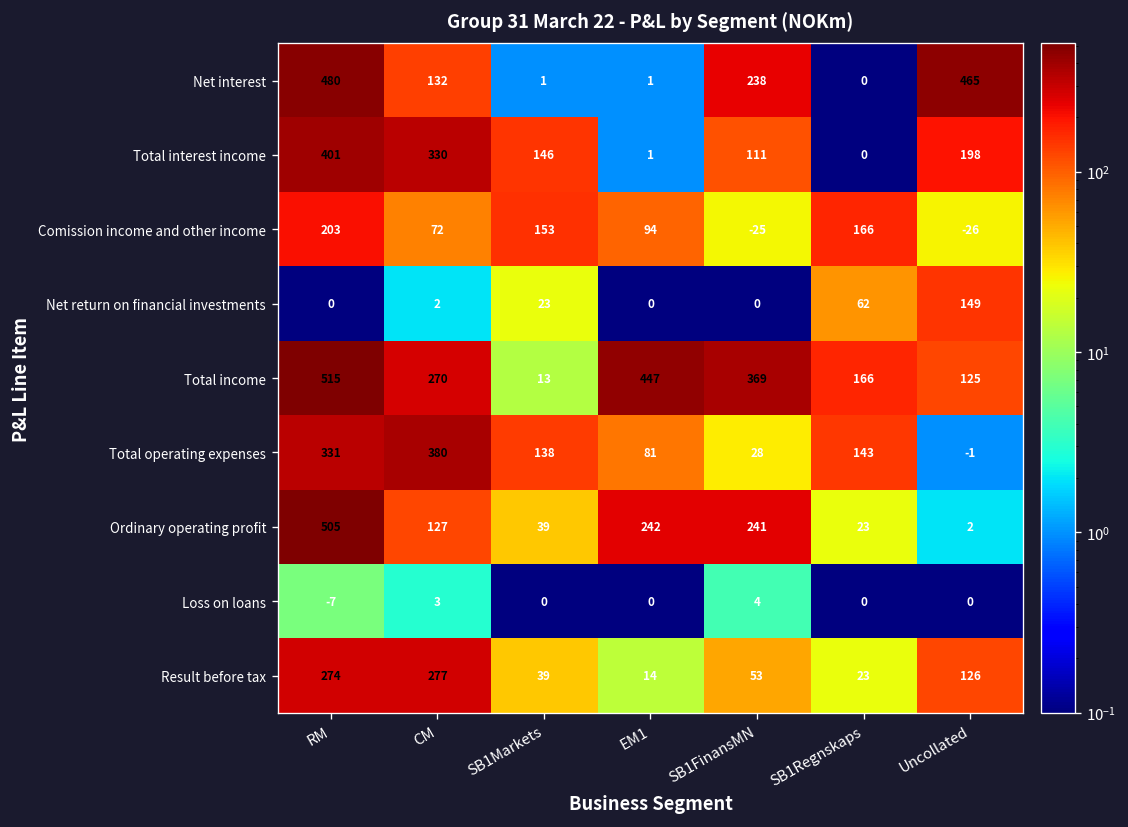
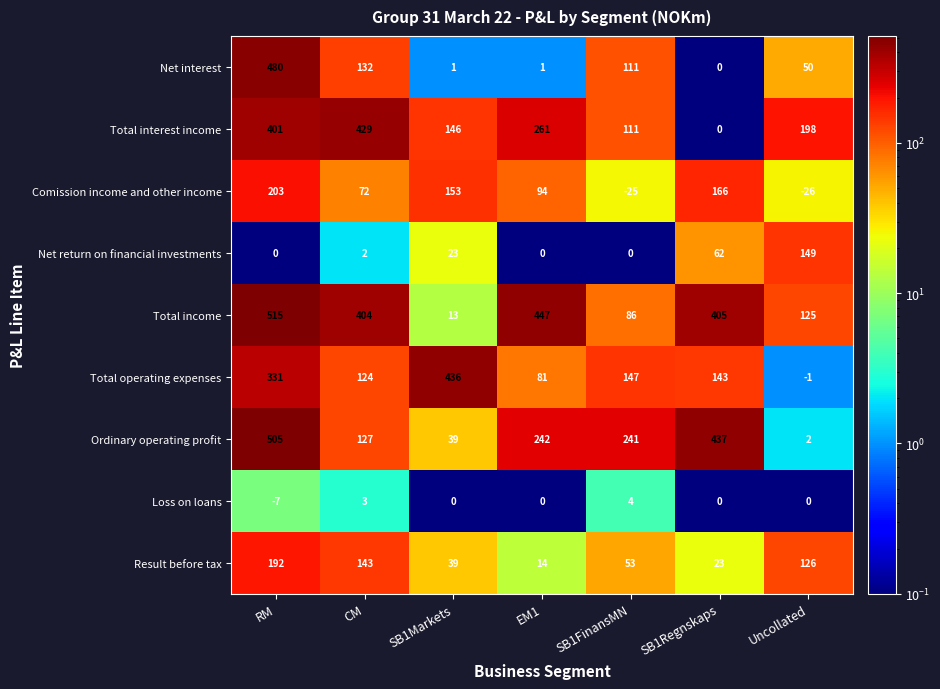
  {
    "Net interest": {
      "RM": 480,
      "CM": 132,
      "SB1Markets": 1,
      "EM1": 1,
-     "SB1FinansMN": 238,
+     "SB1FinansMN": 111,
      "SB1Regnskaps": 0,
-     "Uncollated": 465
+     "Uncollated": 50
    },
    "Total interest income": {
      "RM": 401,
-     "CM": 330,
+     "CM": 429,
      "SB1Markets": 146,
-     "EM1": 1,
+     "EM1": 261,
      "SB1FinansMN": 111,
      "SB1Regnskaps": 0,
      "Uncollated": 198
    },
    "Comission income and other income": {
      "RM": 203,
      "CM": 72,
      "SB1Markets": 153,
      "EM1": 94,
      "SB1FinansMN": -25,
      "SB1Regnskaps": 166,
      "Uncollated": -26
    },
    "Net return on financial investments": {
      "RM": 0,
      "CM": 2,
      "SB1Markets": 23,
      "EM1": 0,
      "SB1FinansMN": 0,
      "SB1Regnskaps": 62,
      "Uncollated": 149
    },
    "Total income": {
      "RM": 515,
-     "CM": 270,
+     "CM": 404,
      "SB1Markets": 13,
      "EM1": 447,
-     "SB1FinansMN": 369,
-     "SB1Regnskaps": 166,
+     "SB1FinansMN": 86,
+     "SB1Regnskaps": 405,
      "Uncollated": 125
    },
    "Total operating expenses": {
      "RM": 331,
-     "CM": 380,
-     "SB1Markets": 138,
+     "CM": 124,
+     "SB1Markets": 436,
      "EM1": 81,
-     "SB1FinansMN": 28,
+     "SB1FinansMN": 147,
      "SB1Regnskaps": 143,
      "Uncollated": -1
    },
    "Ordinary operating profit": {
      "RM": 505,
      "CM": 127,
      "SB1Markets": 39,
      "EM1": 242,
      "SB1FinansMN": 241,
-     "SB1Regnskaps": 23,
+     "SB1Regnskaps": 437,
      "Uncollated": 2
    },
    "Loss on loans": {
      "RM": -7,
      "CM": 3,
      "SB1Markets": 0,
      "EM1": 0,
      "SB1FinansMN": 4,
      "SB1Regnskaps": 0,
      "Uncollated": 0
    },
    "Result before tax": {
-     "RM": 274,
-     "CM": 277,
+     "RM": 192,
+     "CM": 143,
      "SB1Markets": 39,
      "EM1": 14,
      "SB1FinansMN": 53,
      "SB1Regnskaps": 23,
      "Uncollated": 126
    }
  }
